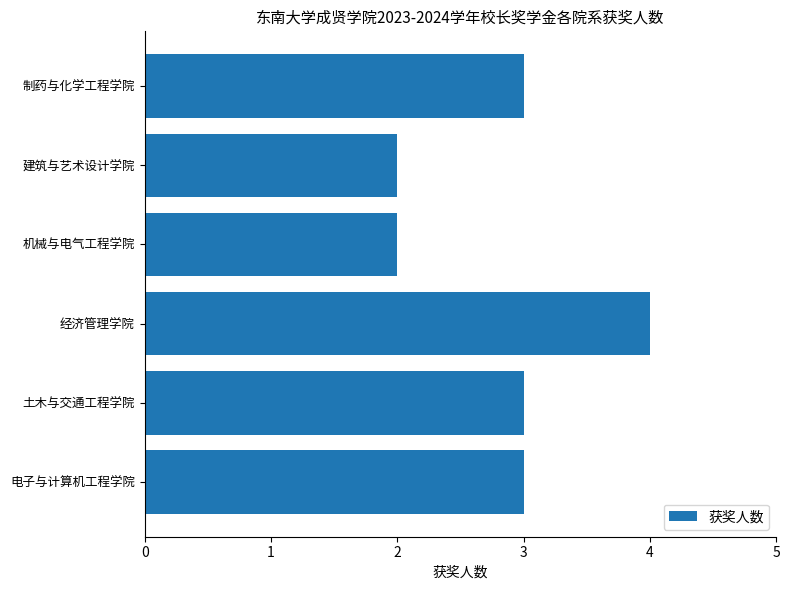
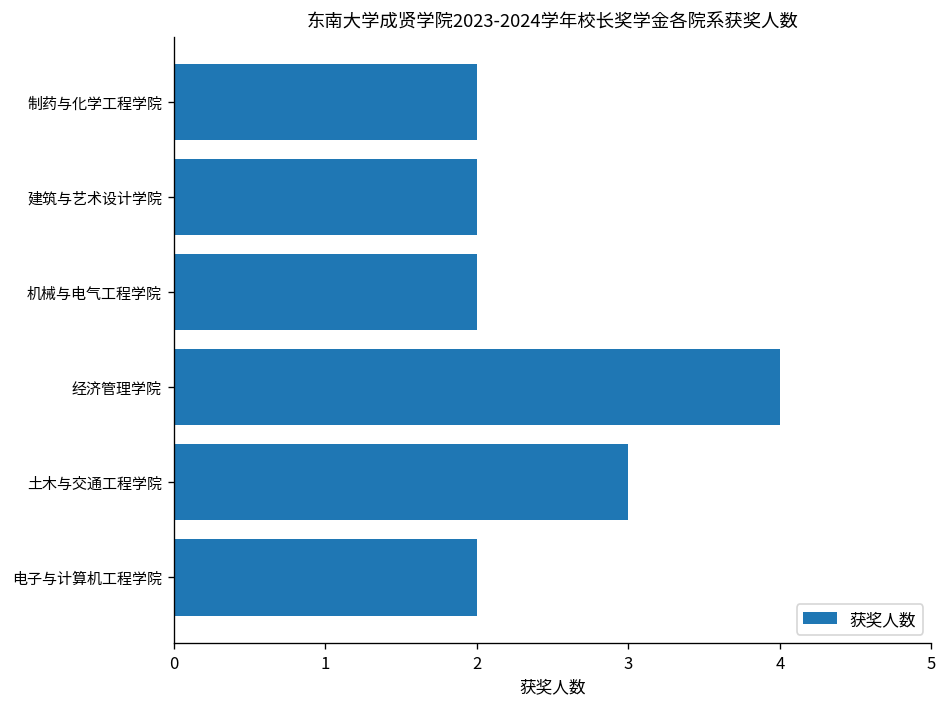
  {
-   "制药与化学工程学院": 3,
+   "制药与化学工程学院": 2,
    "建筑与艺术设计学院": 2,
    "机械与电气工程学院": 2,
    "经济管理学院": 4,
    "土木与交通工程学院": 3,
-   "电子与计算机工程学院": 3
+   "电子与计算机工程学院": 2
  }
